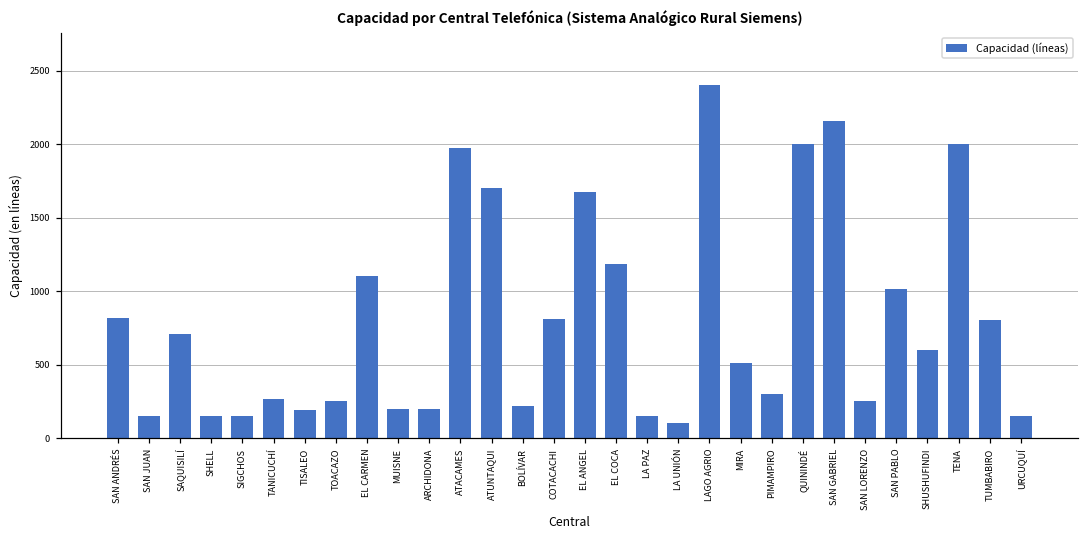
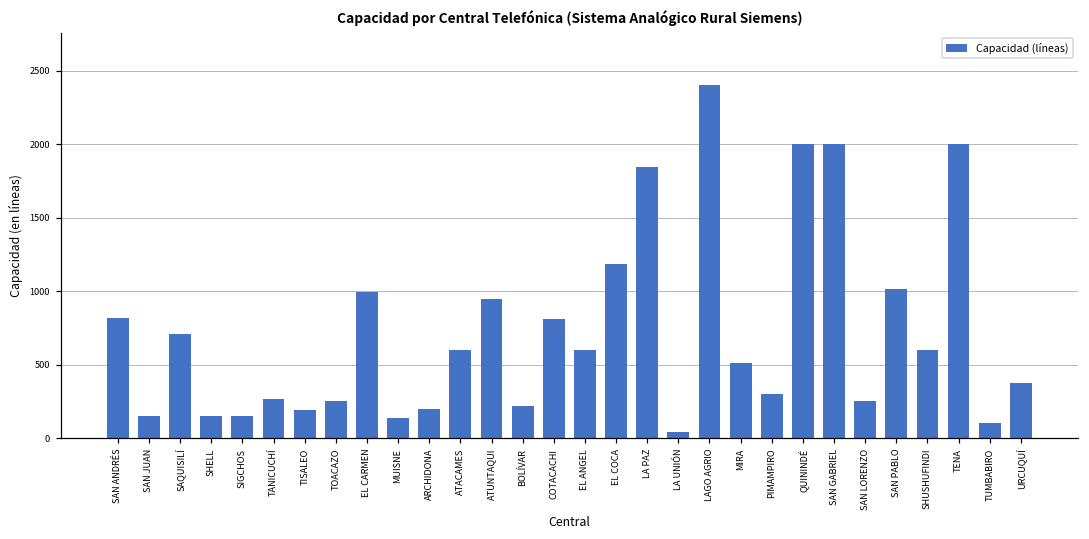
  {
    "SAN ANDRÉS": 820,
    "SAN JUAN": 150,
    "SAQUISILÍ": 710,
    "SHELL": 150,
    "SIGCHOS": 150,
    "TANICUCHÍ": 270,
    "TISALEO": 190,
    "TOACAZO": 250,
-   "EL CARMEN": 1100,
-   "MUISNE": 200,
+   "EL CARMEN": 1000,
+   "MUISNE": 140,
    "ARCHIDONA": 200,
-   "ATACAMES": 1970,
-   "ATUNTAQUI": 1700,
+   "ATACAMES": 600,
+   "ATUNTAQUI": 950,
    "BOLÍVAR": 220,
    "COTACACHI": 810,
-   "EL ANGEL": 1680,
+   "EL ANGEL": 600,
    "EL COCA": 1180,
-   "LA PAZ": 150,
-   "LA UNIÓN": 100,
+   "LA PAZ": 1840,
+   "LA UNIÓN": 40,
    "LAGO AGRIO": 2400,
    "MIRA": 510,
    "PIMAMPIRO": 300,
    "QUININDÉ": 2000,
-   "SAN GABRIEL": 2160,
+   "SAN GABRIEL": 2000,
    "SAN LORENZO": 250,
    "SAN PABLO": 1020,
    "SHUSHUFINDI": 600,
    "TENA": 2000,
-   "TUMBABIRO": 800,
-   "URCUQUÍ": 150
+   "TUMBABIRO": 100,
+   "URCUQUÍ": 380
  }
